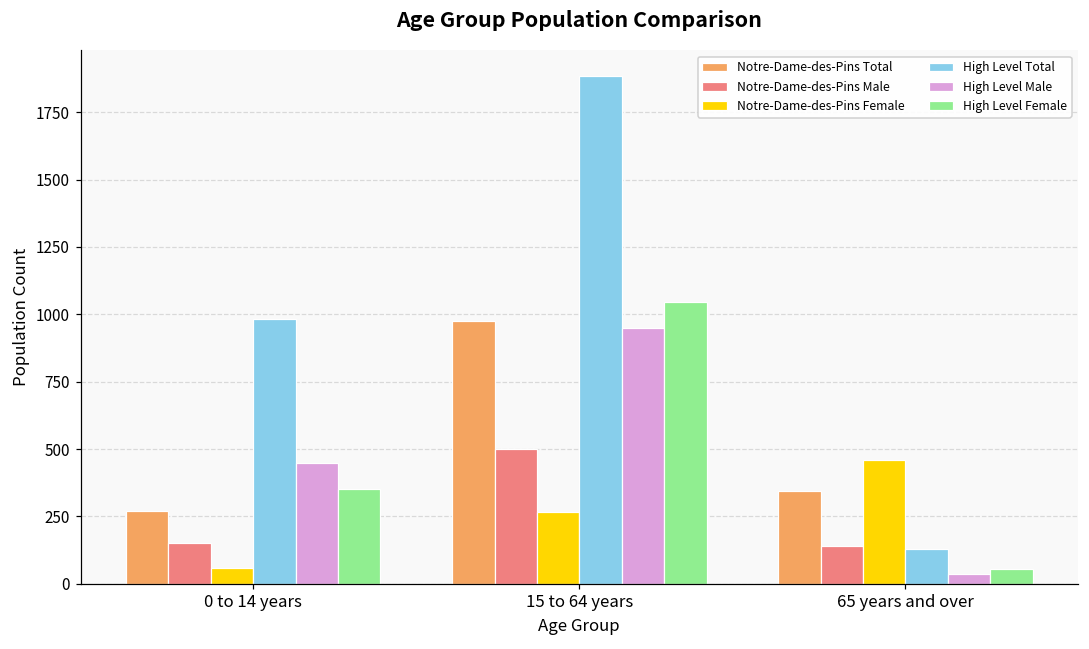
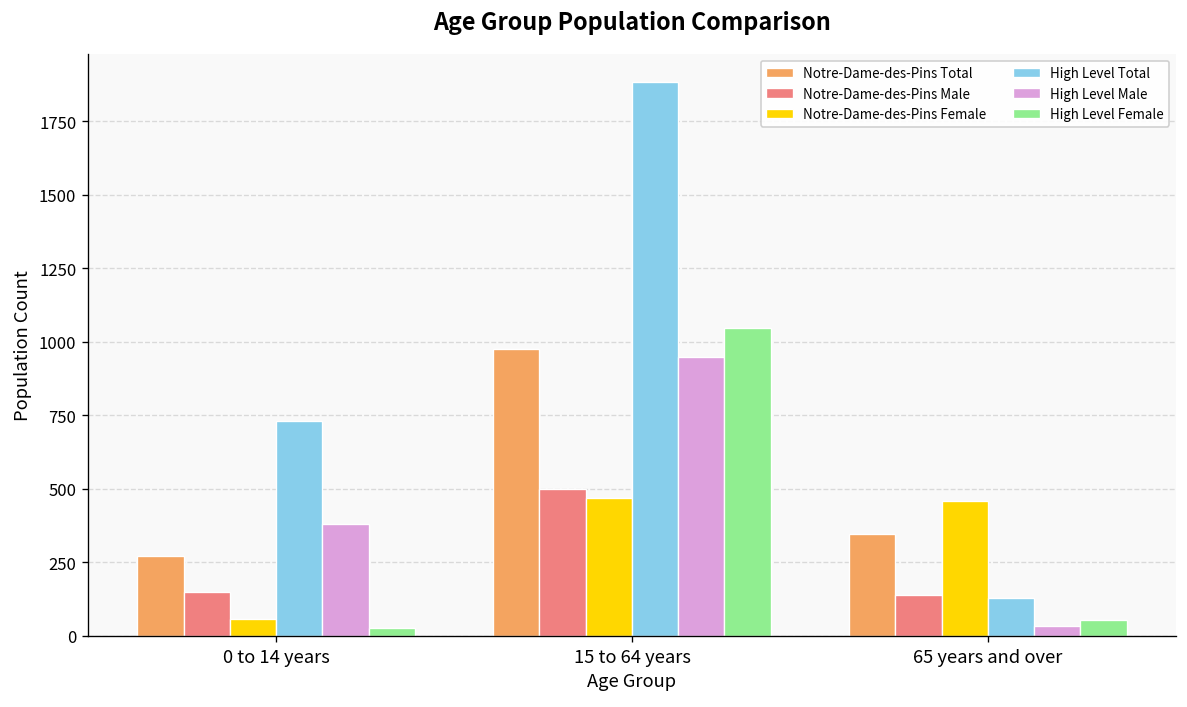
  {
    "Notre-Dame-des-Pins Female": {
      "0 to 14 years": 60,
-     "15 to 64 years": 270,
+     "15 to 64 years": 470,
      "65 years and over": 460
    },
    "High Level Total": {
-     "0 to 14 years": 980,
+     "0 to 14 years": 730,
      "15 to 64 years": 1890,
      "65 years and over": 130
    },
    "High Level Male": {
-     "0 to 14 years": 450,
+     "0 to 14 years": 380,
      "15 to 64 years": 950,
      "65 years and over": 40
    },
    "High Level Female": {
-     "0 to 14 years": 350,
+     "0 to 14 years": 30,
      "15 to 64 years": 1050,
      "65 years and over": 60
    }
  }
